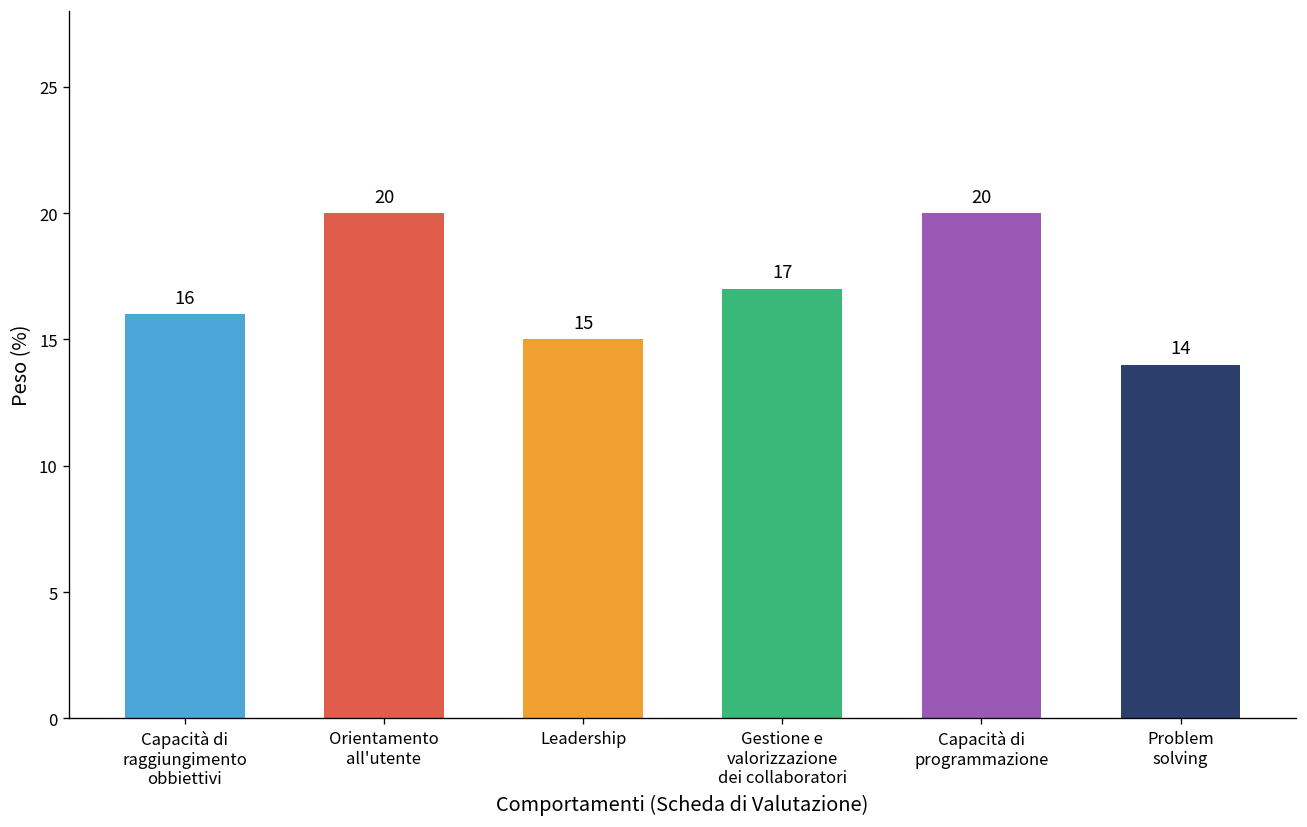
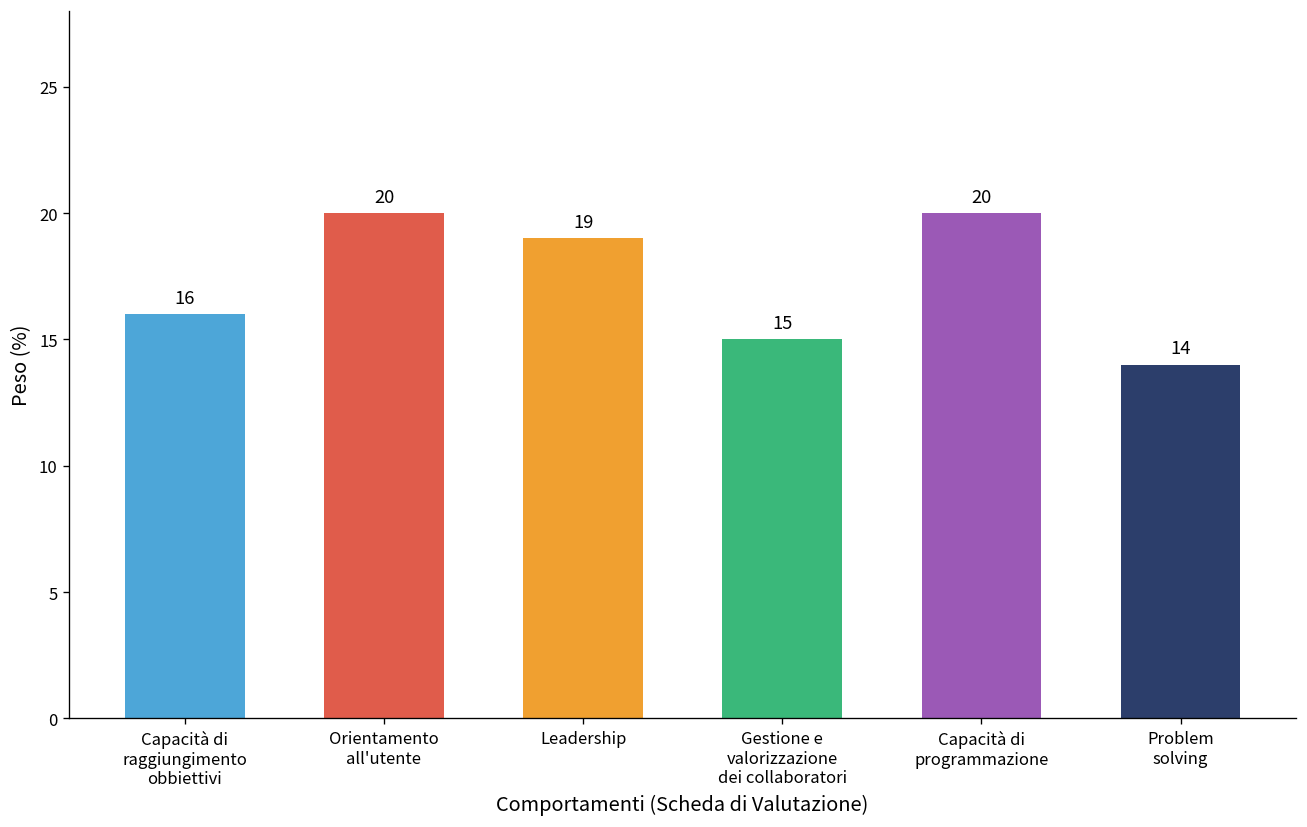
  {
    "Capacità di raggiungimento obbiettivi": 16,
    "Orientamento all'utente": 20,
-   "Leadership": 15,
-   "Gestione e valorizzazione dei collaboratori": 17,
+   "Leadership": 19,
+   "Gestione e valorizzazione dei collaboratori": 15,
    "Capacità di programmazione": 20,
    "Problem solving": 14
  }
